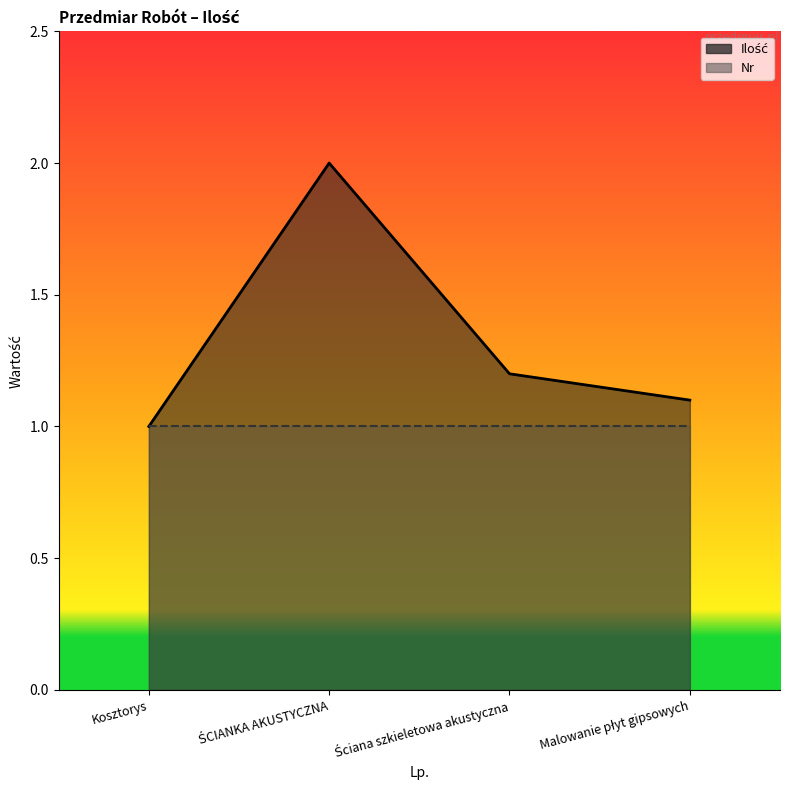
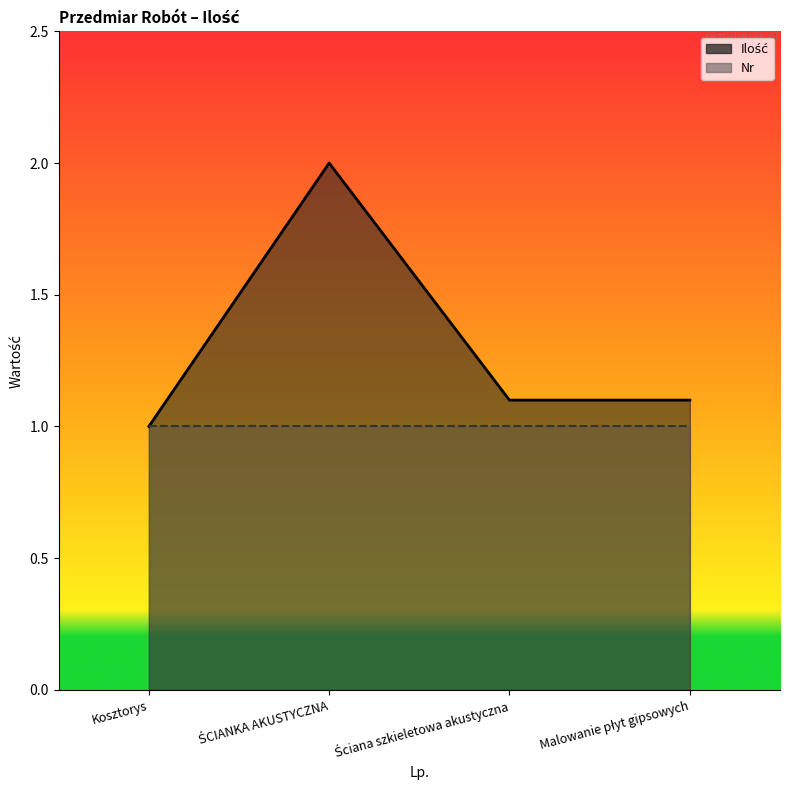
  {
    "Ilość": {
      "ŚCIANKA AKUSTYCZNA": 2.0,
-     "Ściana szkieletowa akustyczna": 1.2,
+     "Ściana szkieletowa akustyczna": 1.1,
      "Malowanie płyt gipsowych": 1.1
    },
    "Nr": {
      "ŚCIANKA AKUSTYCZNA": 1.0,
      "Ściana szkieletowa akustyczna": 1.0,
      "Malowanie płyt gipsowych": 1.0
    }
  }
